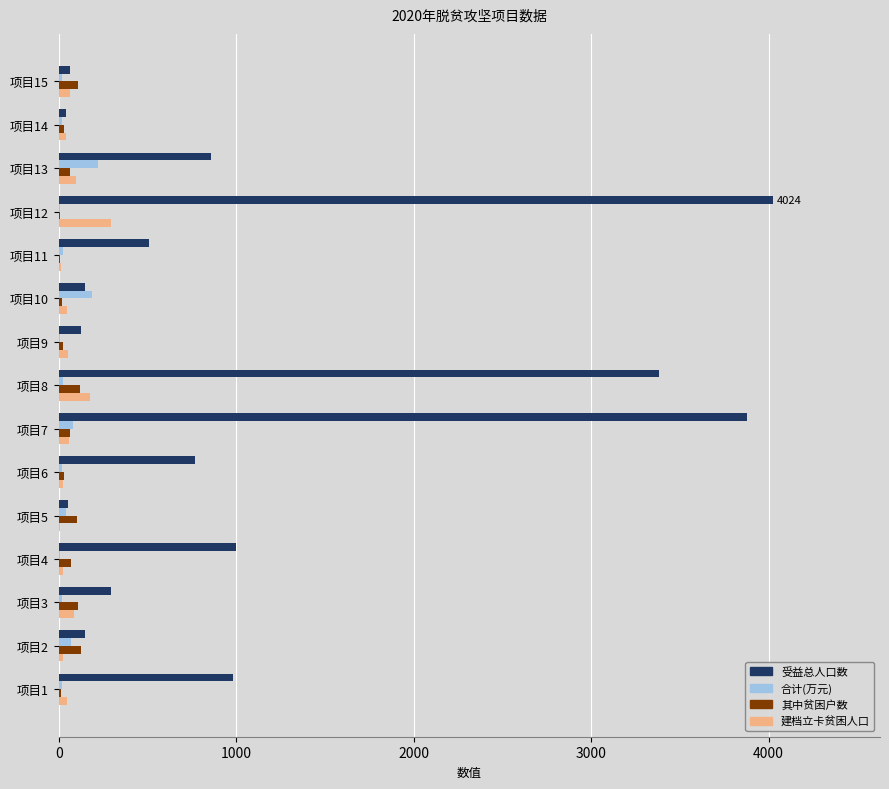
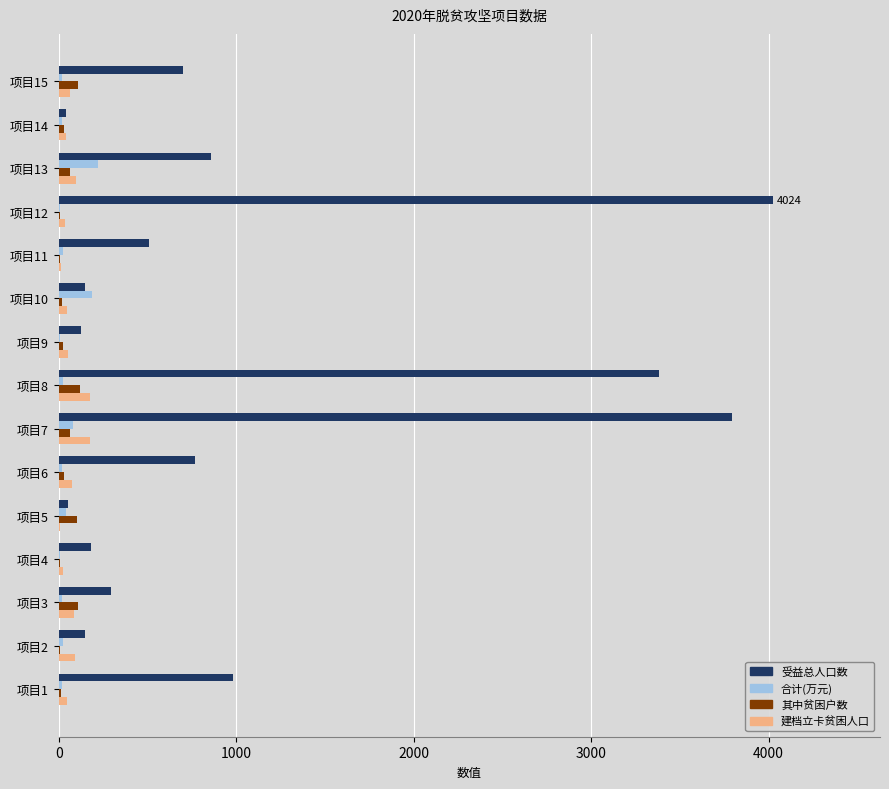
  {
    "受益总人口数": {
-     "项目15": 70,
+     "项目15": 700,
      "项目14": 40,
      "项目13": 860,
      "项目11": 510,
      "项目10": 150,
      "项目9": 130,
      "项目8": 3380,
-     "项目7": 3880,
+     "项目7": 3800,
      "项目6": 770,
      "项目5": 50,
-     "项目4": 1000,
+     "项目4": 180,
      "项目3": 300,
      "项目2": 150,
      "项目1": 980
    },
    "合计(万元)": {
      "项目15": 20,
      "项目14": 20,
      "项目13": 220,
      "项目11": 30,
      "项目10": 190,
      "项目8": 30,
      "项目7": 80,
      "项目6": 20,
      "项目5": 40,
      "项目3": 20,
-     "项目2": 70,
+     "项目2": 20,
      "项目1": 20
    },
    "其中贫困户数": {
      "项目15": 110,
      "项目14": 30,
      "项目13": 60,
      "项目10": 20,
      "项目9": 20,
      "项目8": 120,
      "项目7": 70,
      "项目6": 30,
      "项目5": 100,
-     "项目4": 70,
+     "项目4": 10,
      "项目3": 110,
-     "项目2": 120
+     "项目2": 10
    },
    "建档立卡贫困人口": {
      "项目15": 60,
      "项目14": 40,
      "项目13": 100,
-     "项目12": 290,
+     "项目12": 40,
      "项目10": 50,
      "项目9": 50,
      "项目8": 180,
-     "项目7": 60,
-     "项目6": 30,
+     "项目7": 180,
+     "项目6": 70,
      "项目4": 30,
      "项目3": 90,
-     "项目2": 20,
+     "项目2": 90,
      "项目1": 50
    }
  }
